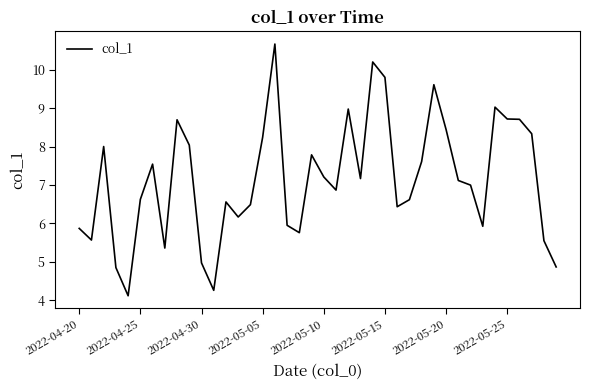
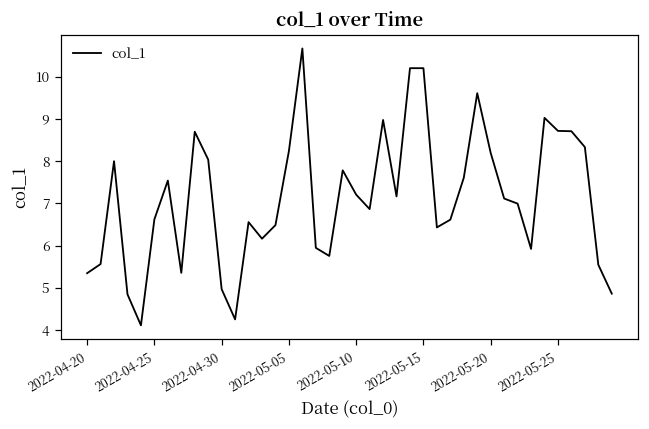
  {
-   "2022-04-20": 5.9,
+   "2022-04-20": 5.4,
    "2022-04-25": 6.6,
    "2022-04-30": 5.0,
    "2022-05-05": 8.2,
    "2022-05-10": 7.2,
-   "2022-05-15": 9.8,
-   "2022-05-20": 8.4,
+   "2022-05-15": 10.2,
+   "2022-05-20": 8.2,
    "2022-05-25": 8.7
  }
